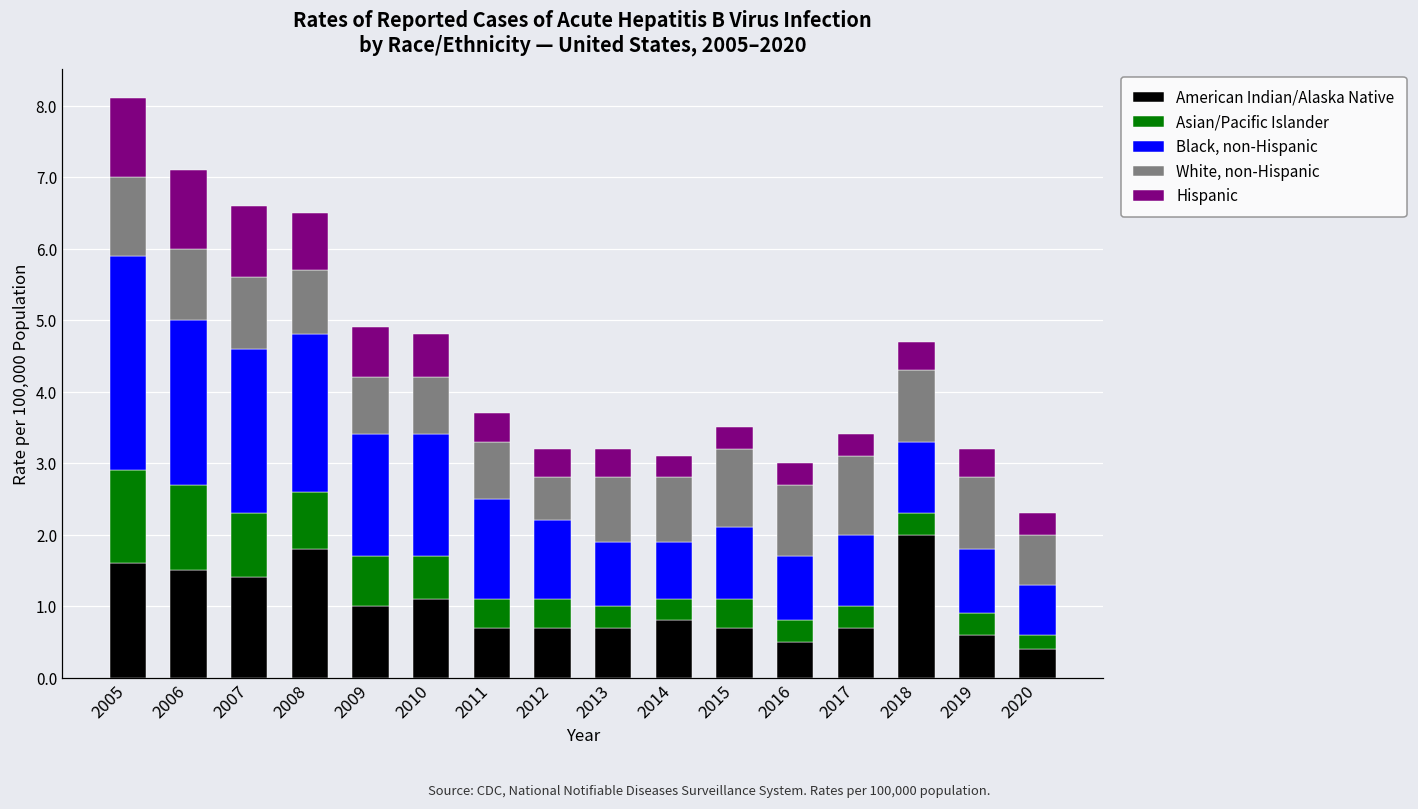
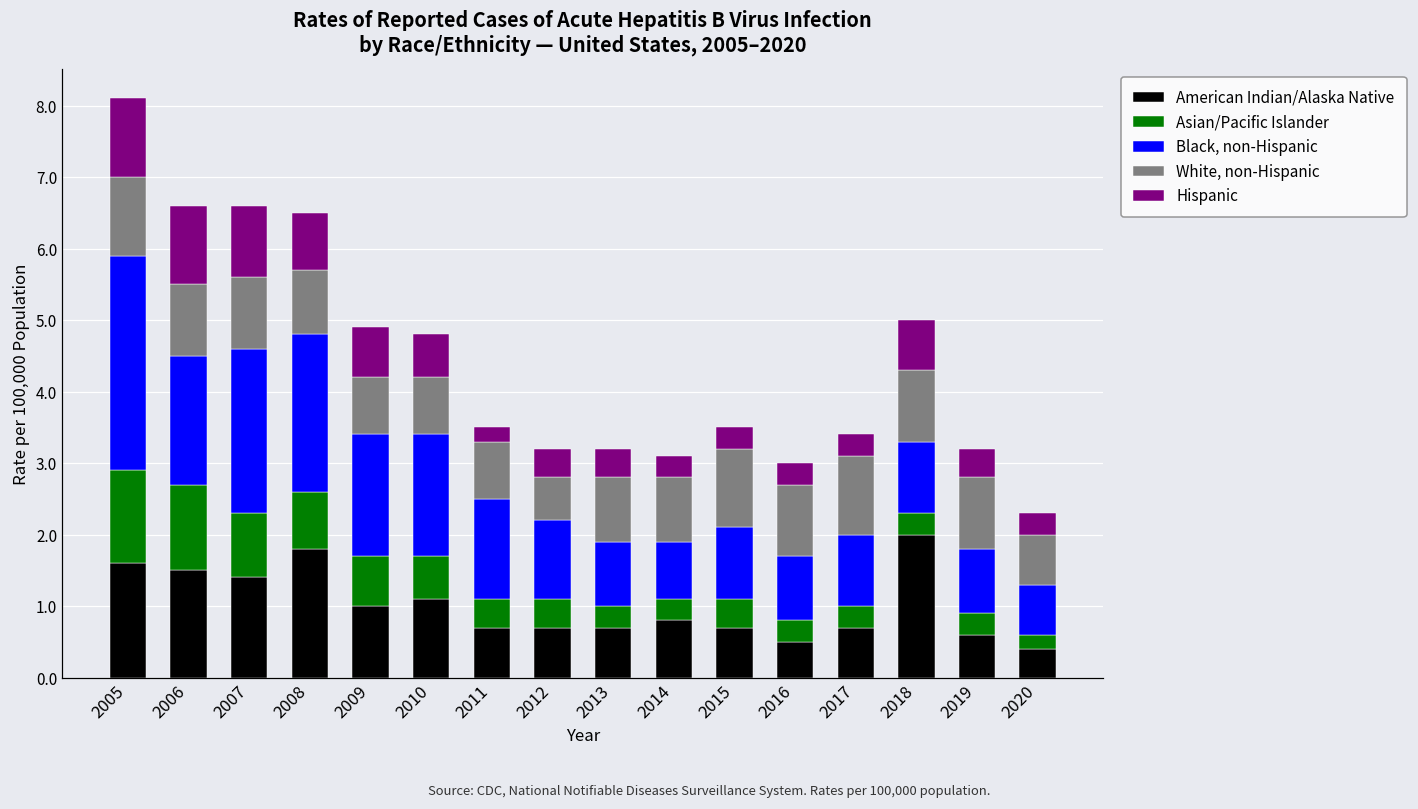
  {
    "American Indian/Alaska Native": {
      "2005": 1.6,
      "2006": 1.5,
      "2007": 1.4,
      "2008": 1.8,
      "2009": 1.0,
      "2010": 1.1,
      "2011": 0.7,
      "2012": 0.7,
      "2013": 0.7,
      "2014": 0.8,
      "2015": 0.7,
      "2016": 0.5,
      "2017": 0.7,
      "2018": 2.0,
      "2019": 0.6,
      "2020": 0.4
    },
    "Asian/Pacific Islander": {
      "2005": 1.3,
      "2006": 1.2,
      "2007": 0.9,
      "2008": 0.8,
      "2009": 0.7,
      "2010": 0.6,
      "2011": 0.4,
      "2012": 0.4,
      "2013": 0.3,
      "2014": 0.3,
      "2015": 0.4,
      "2016": 0.3,
      "2017": 0.3,
      "2018": 0.3,
      "2019": 0.3,
      "2020": 0.2
    },
    "Black, non-Hispanic": {
      "2005": 3.0,
-     "2006": 2.3,
+     "2006": 1.8,
      "2007": 2.3,
      "2008": 2.2,
      "2009": 1.7,
      "2010": 1.7,
      "2011": 1.4,
      "2012": 1.1,
      "2013": 0.9,
      "2014": 0.8,
      "2015": 1.0,
      "2016": 0.9,
      "2017": 1.0,
      "2018": 1.0,
      "2019": 0.9,
      "2020": 0.7
    },
    "White, non-Hispanic": {
      "2005": 1.1,
      "2006": 1.0,
      "2007": 1.0,
      "2008": 0.9,
      "2009": 0.8,
      "2010": 0.8,
      "2011": 0.8,
      "2012": 0.6,
      "2013": 0.9,
      "2014": 0.9,
      "2015": 1.1,
      "2016": 1.0,
      "2017": 1.1,
      "2018": 1.0,
      "2019": 1.0,
      "2020": 0.7
    },
    "Hispanic": {
      "2005": 1.1,
      "2006": 1.1,
      "2007": 1.0,
      "2008": 0.8,
      "2009": 0.7,
      "2010": 0.6,
-     "2011": 0.4,
+     "2011": 0.2,
      "2012": 0.4,
      "2013": 0.4,
      "2014": 0.3,
      "2015": 0.3,
      "2016": 0.3,
      "2017": 0.3,
-     "2018": 0.4,
+     "2018": 0.7,
      "2019": 0.4,
      "2020": 0.3
    }
  }
